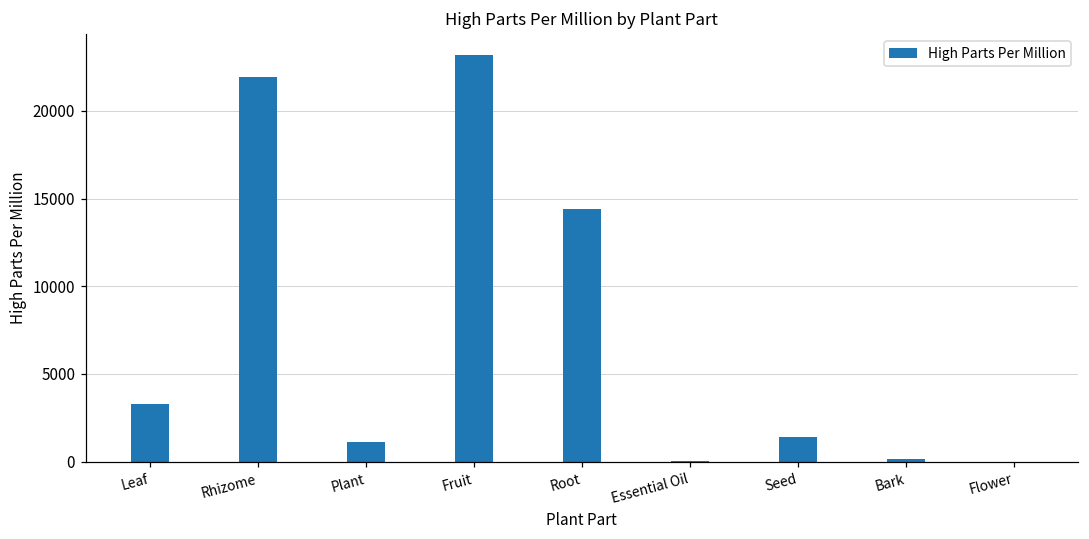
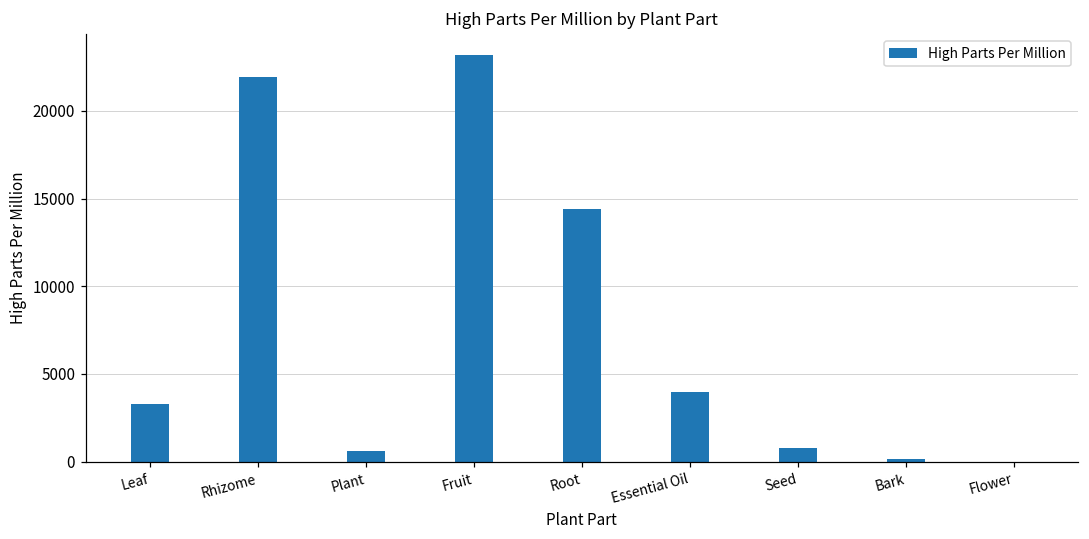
  {
    "Leaf": 3300,
    "Rhizome": 22000,
-   "Plant": 1100,
+   "Plant": 600,
    "Fruit": 23200,
    "Root": 14400,
-   "Essential Oil": 0,
-   "Seed": 1400
+   "Essential Oil": 4000,
+   "Seed": 800
  }
